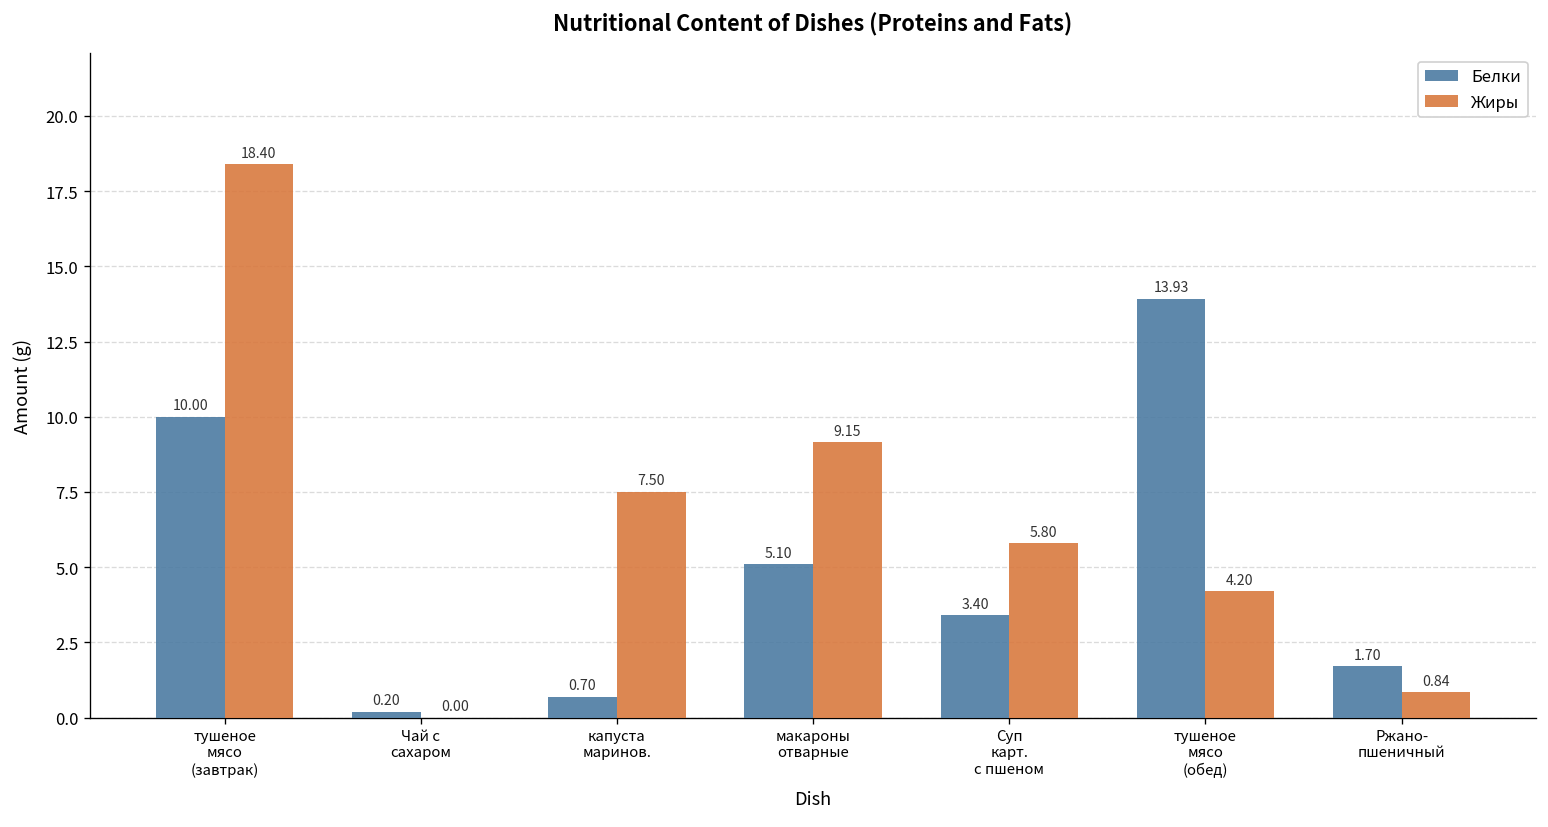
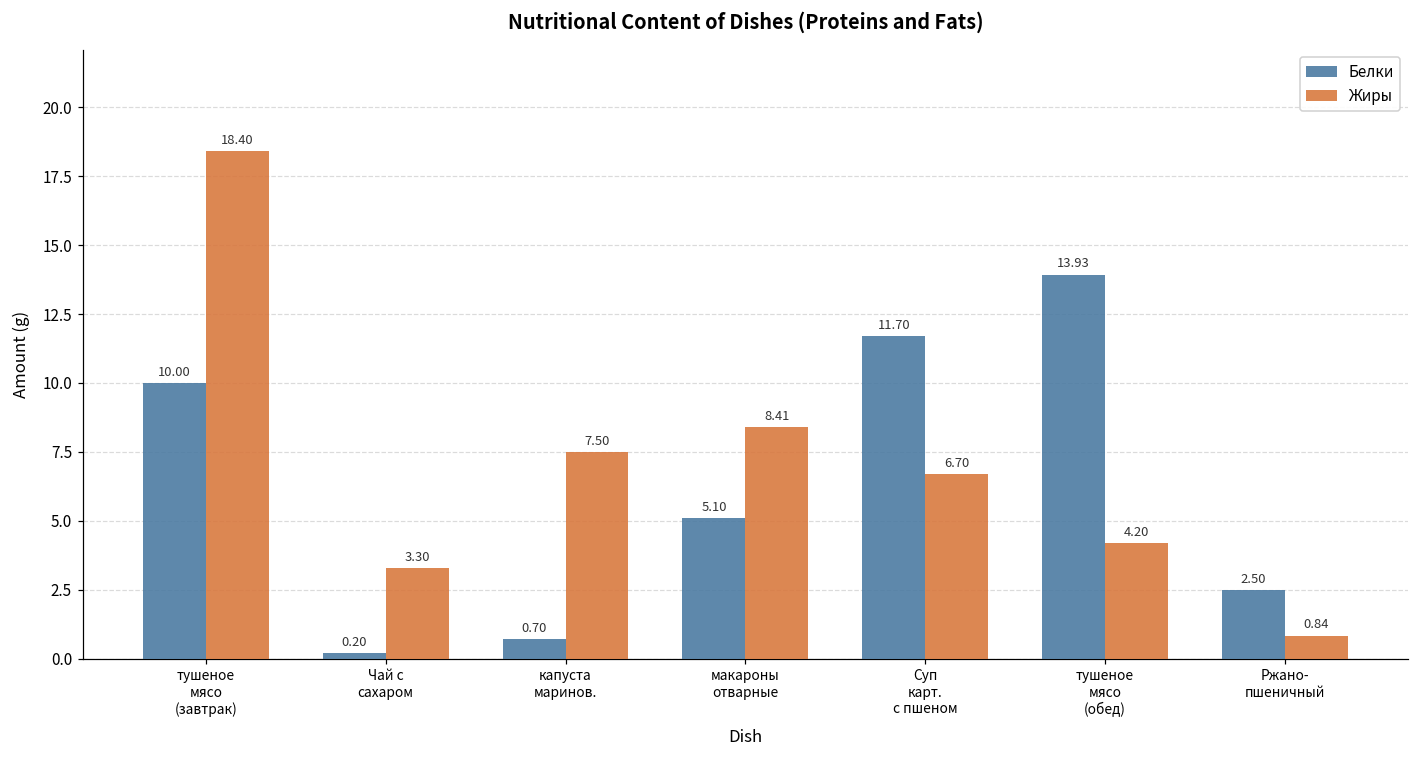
  {
    "Белки": {
      "тушеное мясо (завтрак)": 10.00,
      "Чай с сахаром": 0.20,
      "капуста маринов.": 0.70,
      "макароны отварные": 5.10,
-     "Суп карт. с пшеном": 3.40,
+     "Суп карт. с пшеном": 11.70,
      "тушеное мясо (обед)": 13.93,
-     "Ржано- пшеничный": 1.70
+     "Ржано- пшеничный": 2.50
    },
    "Жиры": {
      "тушеное мясо (завтрак)": 18.40,
-     "Чай с сахаром": 0.00,
+     "Чай с сахаром": 3.30,
      "капуста маринов.": 7.50,
-     "макароны отварные": 9.15,
-     "Суп карт. с пшеном": 5.80,
+     "макароны отварные": 8.41,
+     "Суп карт. с пшеном": 6.70,
      "тушеное мясо (обед)": 4.20,
      "Ржано- пшеничный": 0.84
    }
  }
